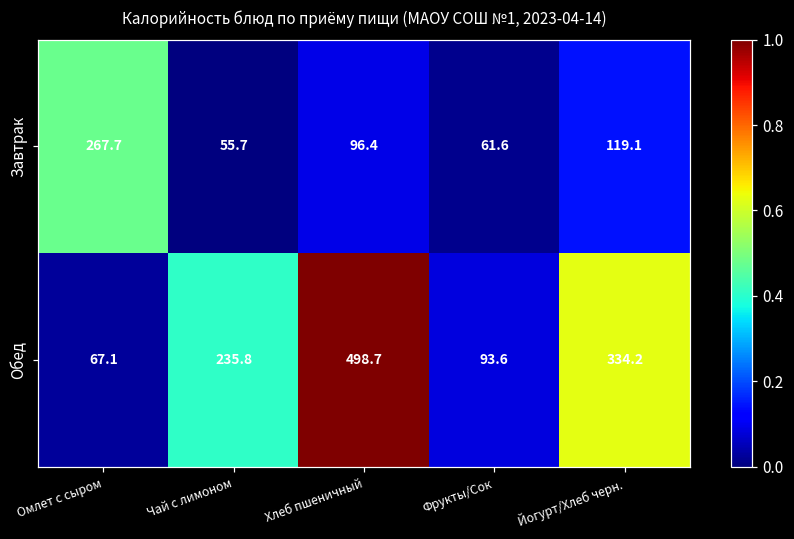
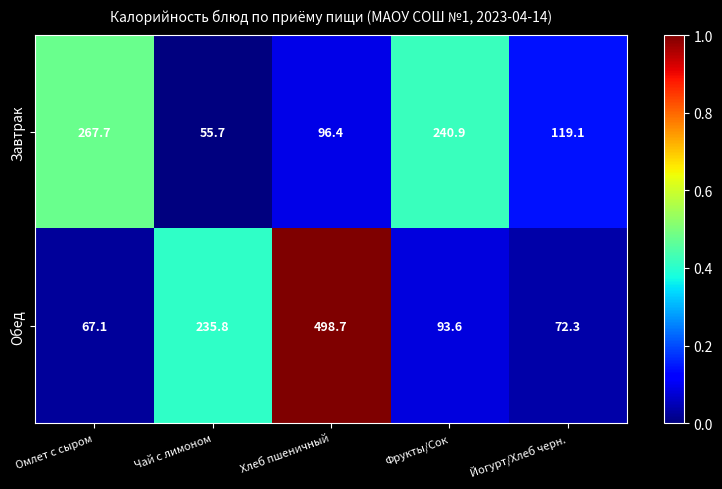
  {
    "Завтрак": {
      "Омлет с сыром": 267.7,
      "Чай с лимоном": 55.7,
      "Хлеб пшеничный": 96.4,
-     "Фрукты/Сок": 61.6,
+     "Фрукты/Сок": 240.9,
      "Йогурт/Хлеб черн.": 119.1
    },
    "Обед": {
      "Омлет с сыром": 67.1,
      "Чай с лимоном": 235.8,
      "Хлеб пшеничный": 498.7,
      "Фрукты/Сок": 93.6,
-     "Йогурт/Хлеб черн.": 334.2
+     "Йогурт/Хлеб черн.": 72.3
    }
  }
